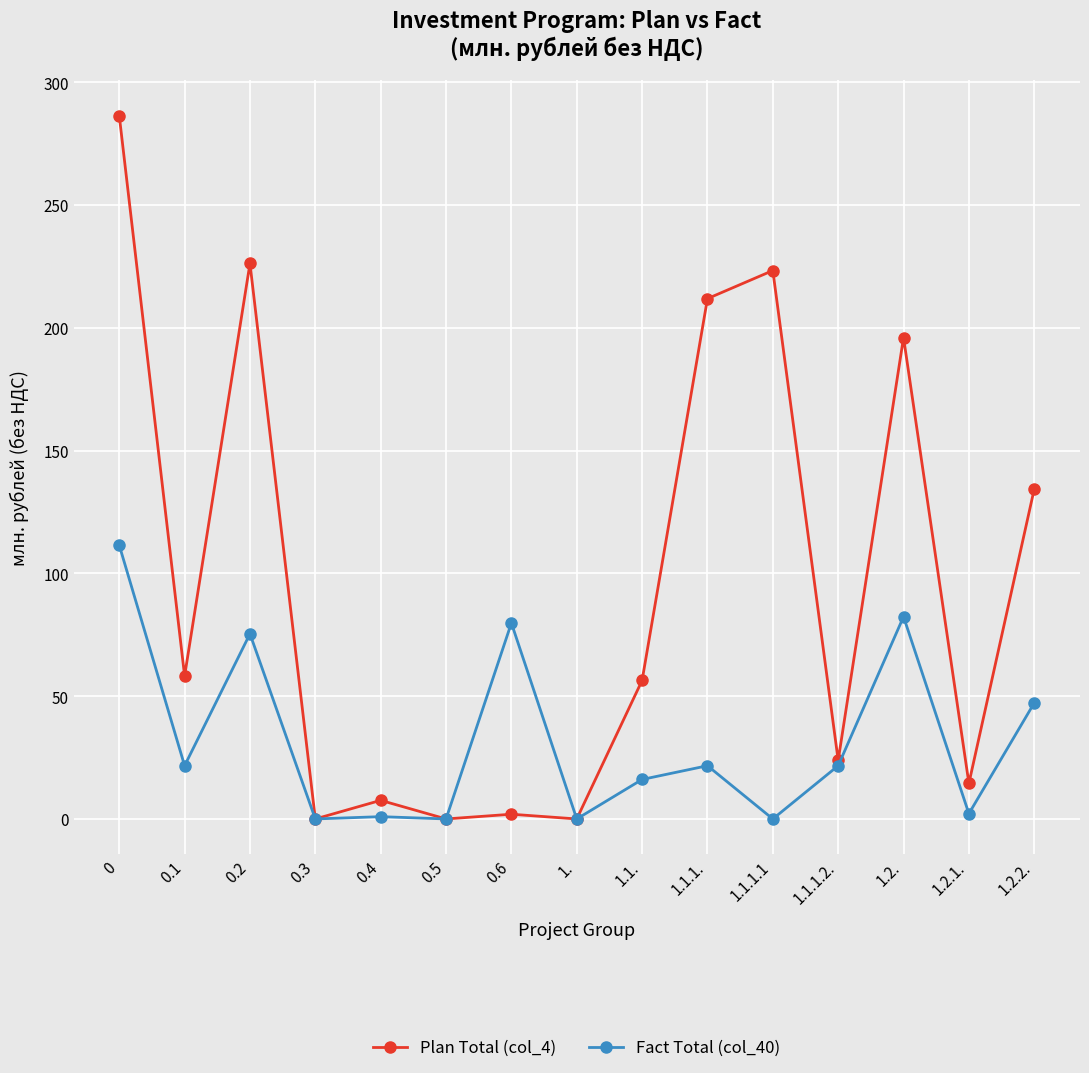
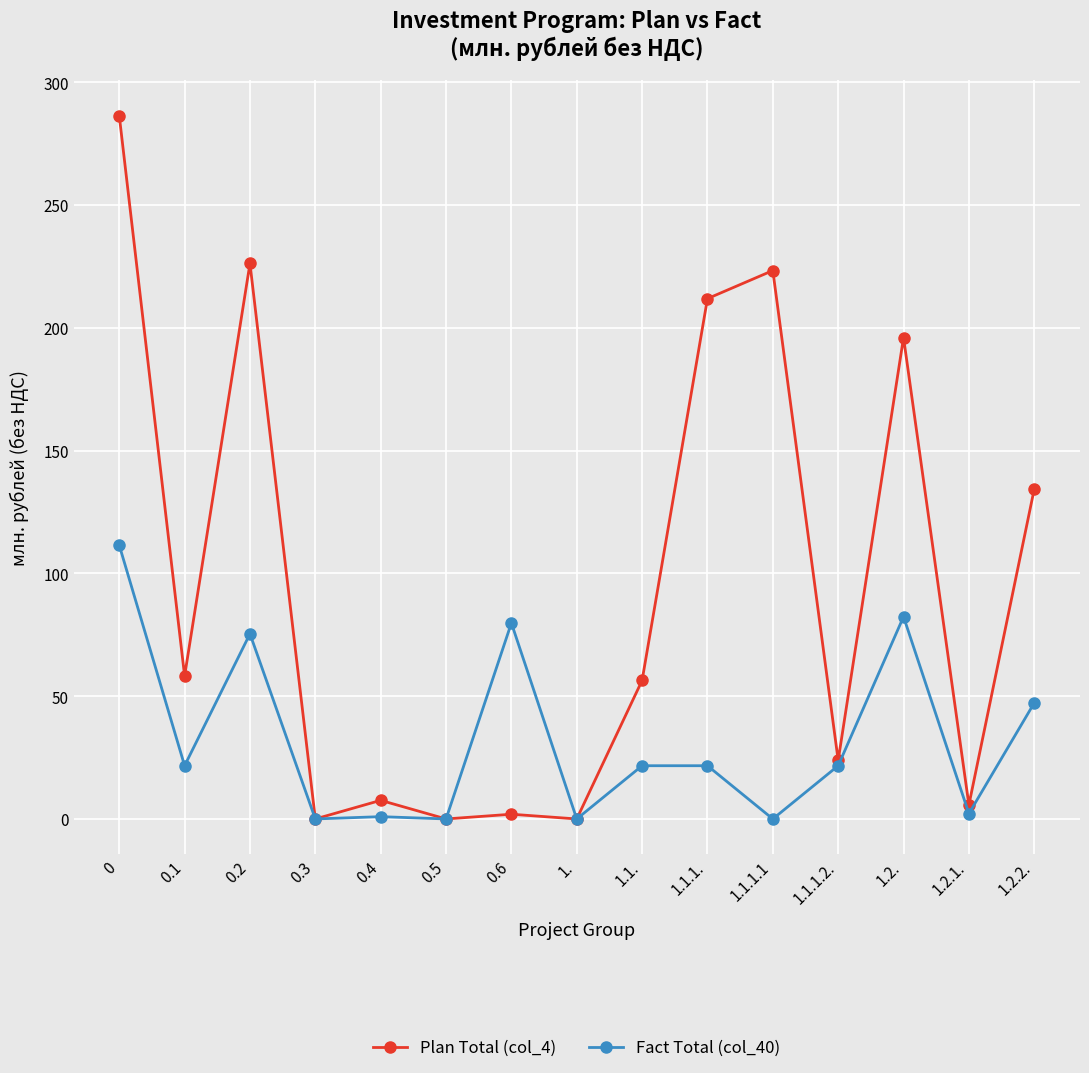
  {
    "Plan Total (col_4)": {
      "0": 286,
      "0.1": 58,
      "0.2": 226,
      "0.4": 8,
      "0.6": 2,
      "1.1.": 56,
      "1.1.1.": 212,
      "1.1.1.1": 223,
      "1.1.1.2.": 24,
      "1.2.": 196,
-     "1.2.1.": 14,
+     "1.2.1.": 6,
      "1.2.2.": 134
    },
    "Fact Total (col_40)": {
      "0": 111,
      "0.1": 22,
      "0.2": 75,
      "0.4": 1,
      "0.6": 80,
-     "1.1.": 16,
+     "1.1.": 22,
      "1.1.1.": 22,
      "1.1.1.1": 0,
      "1.1.1.2.": 22,
      "1.2.": 82,
      "1.2.1.": 2,
      "1.2.2.": 47
    }
  }
